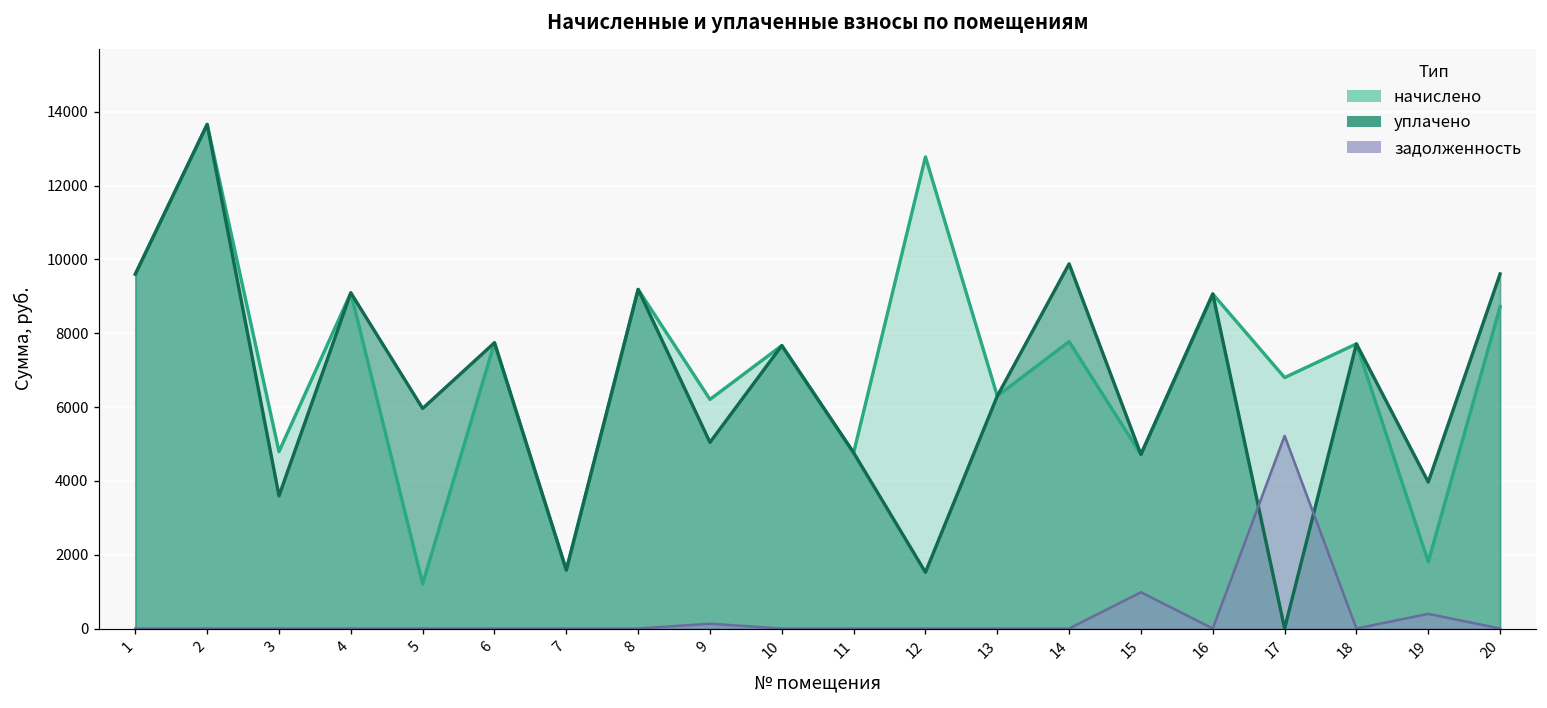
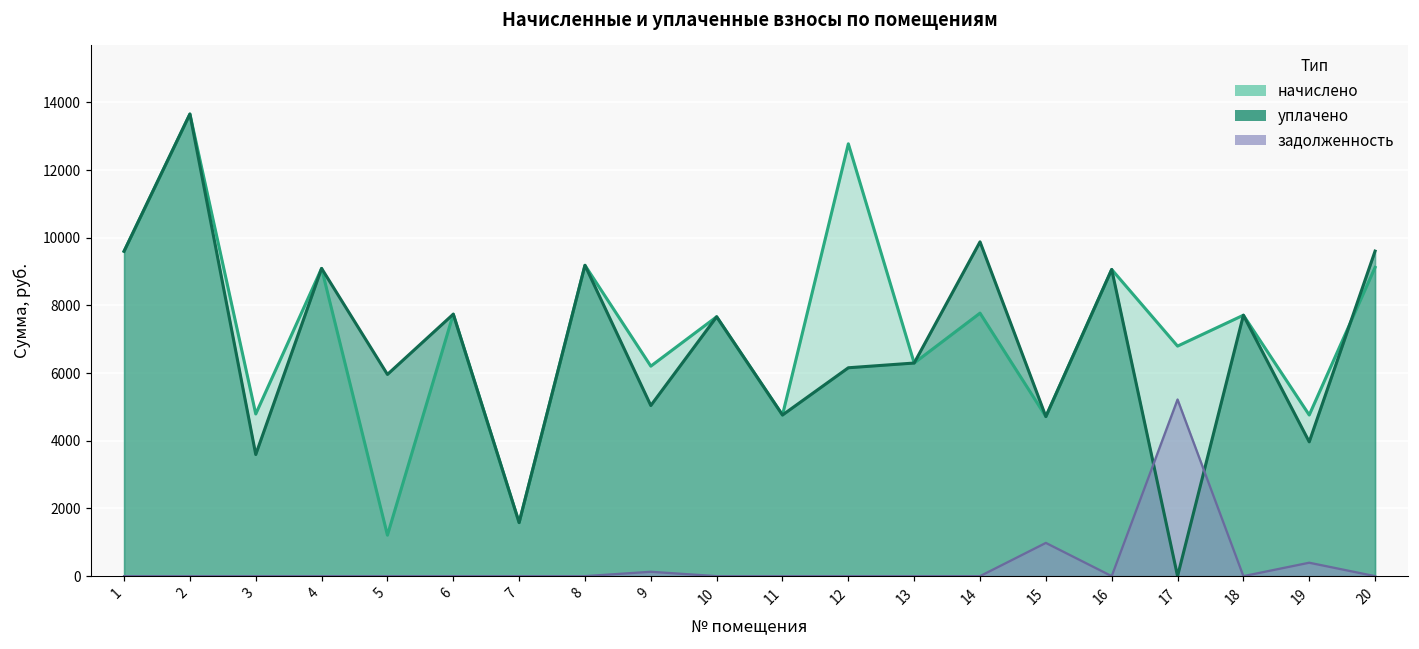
  {
    "начислено": {
      "3": 4800,
      "5": 1200,
      "9": 6200,
      "12": 12800,
      "14": 7800,
      "17": 6800,
-     "19": 1800,
-     "20": 8700
+     "19": 4800,
+     "20": 9100
    },
    "уплачено": {
      "3": 3600,
      "5": 6000,
      "9": 5000,
-     "12": 1500,
+     "12": 6200,
      "14": 9900,
      "17": 0,
      "19": 4000,
      "20": 9600
    },
    "задолженность": {
      "1": 0,
      "2": 0,
      "3": 0,
      "4": 0,
      "5": 0,
      "6": 0,
      "7": 0,
      "8": 0,
      "9": 100,
      "10": 0,
      "11": 0,
      "12": 0,
      "13": 0,
      "14": 0,
      "15": 1000,
      "16": 0,
      "17": 5200,
      "18": 0,
      "19": 400,
      "20": 0
    }
  }
